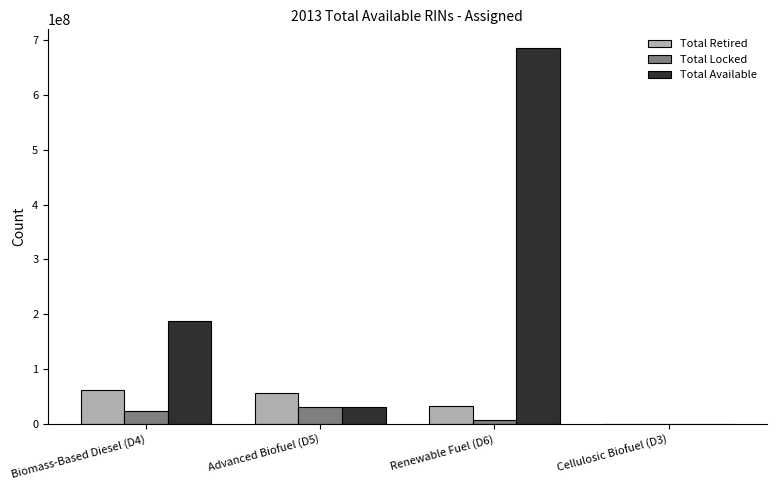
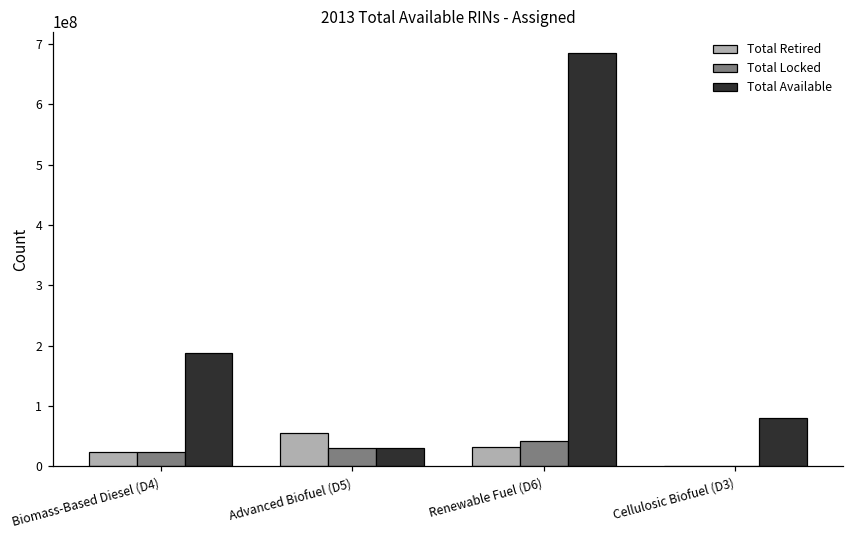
  {
    "Total Retired": {
-     "Biomass-Based Diesel (D4)": 60000000,
+     "Biomass-Based Diesel (D4)": 20000000,
      "Advanced Biofuel (D5)": 60000000,
      "Renewable Fuel (D6)": 30000000,
      "Cellulosic Biofuel (D3)": 0
    },
    "Total Locked": {
      "Biomass-Based Diesel (D4)": 20000000,
      "Advanced Biofuel (D5)": 30000000,
-     "Renewable Fuel (D6)": 10000000,
+     "Renewable Fuel (D6)": 40000000,
      "Cellulosic Biofuel (D3)": 0
    },
    "Total Available": {
      "Biomass-Based Diesel (D4)": 190000000,
      "Advanced Biofuel (D5)": 30000000,
      "Renewable Fuel (D6)": 680000000,
-     "Cellulosic Biofuel (D3)": 0
+     "Cellulosic Biofuel (D3)": 80000000
    }
  }
